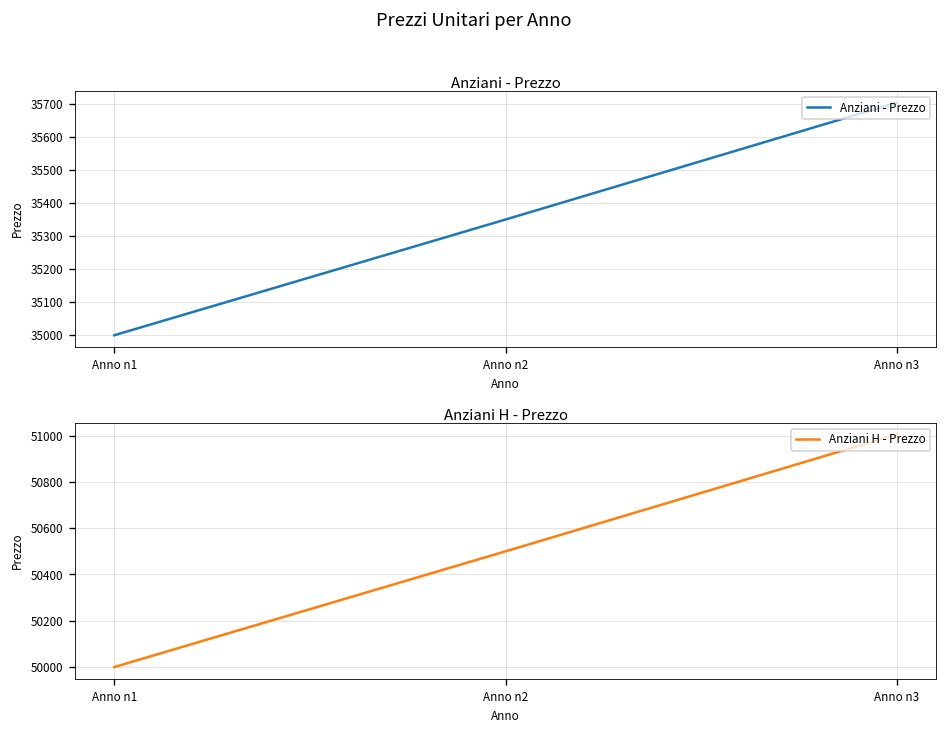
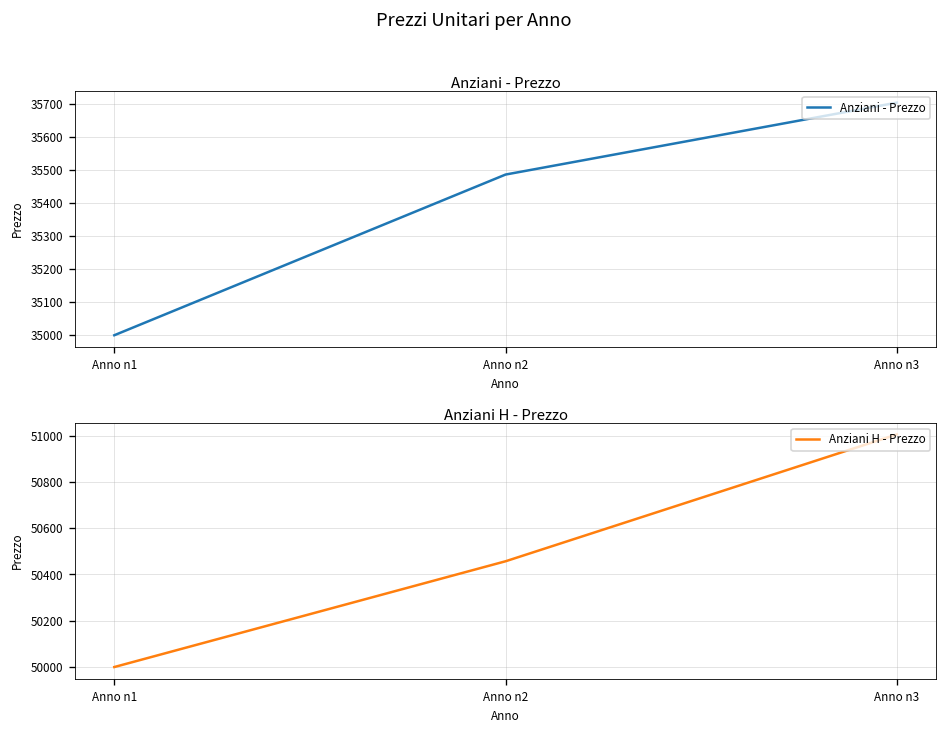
  {
    "Anziani - Prezzo": {
      "Anno n1": 35000,
-     "Anno n2": 35350
+     "Anno n2": 35490
    },
    "Anziani H - Prezzo": {
      "Anno n1": 50000,
-     "Anno n2": 50500
+     "Anno n2": 50460
    }
  }
